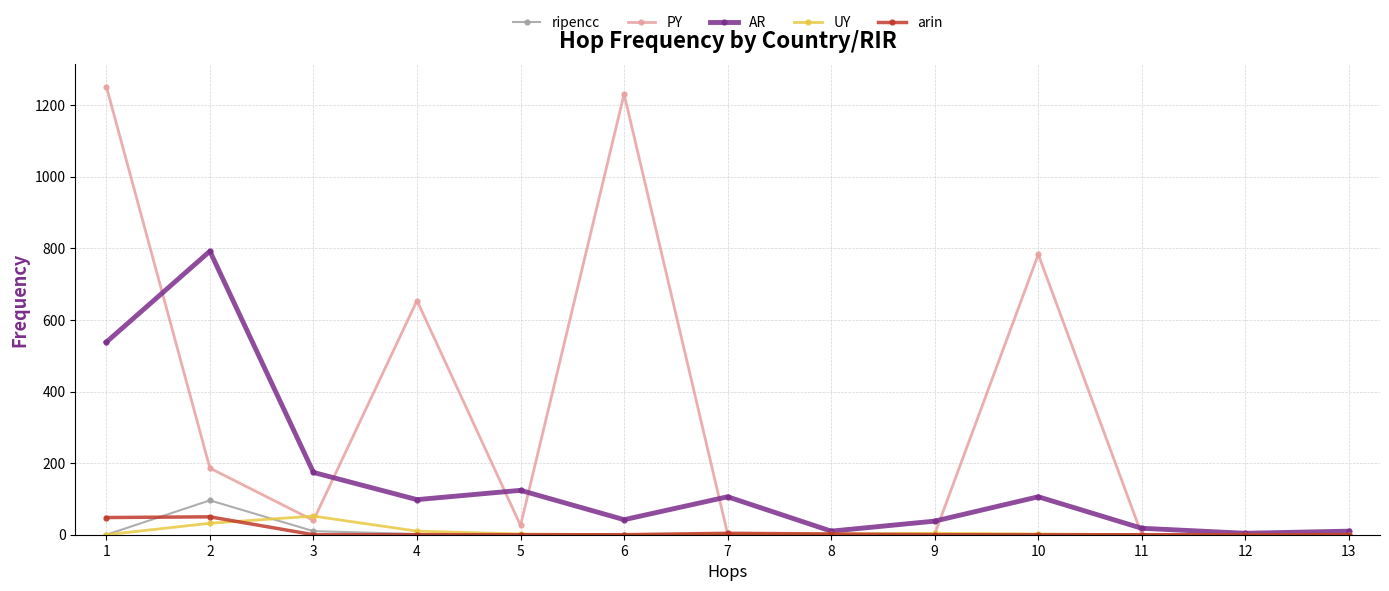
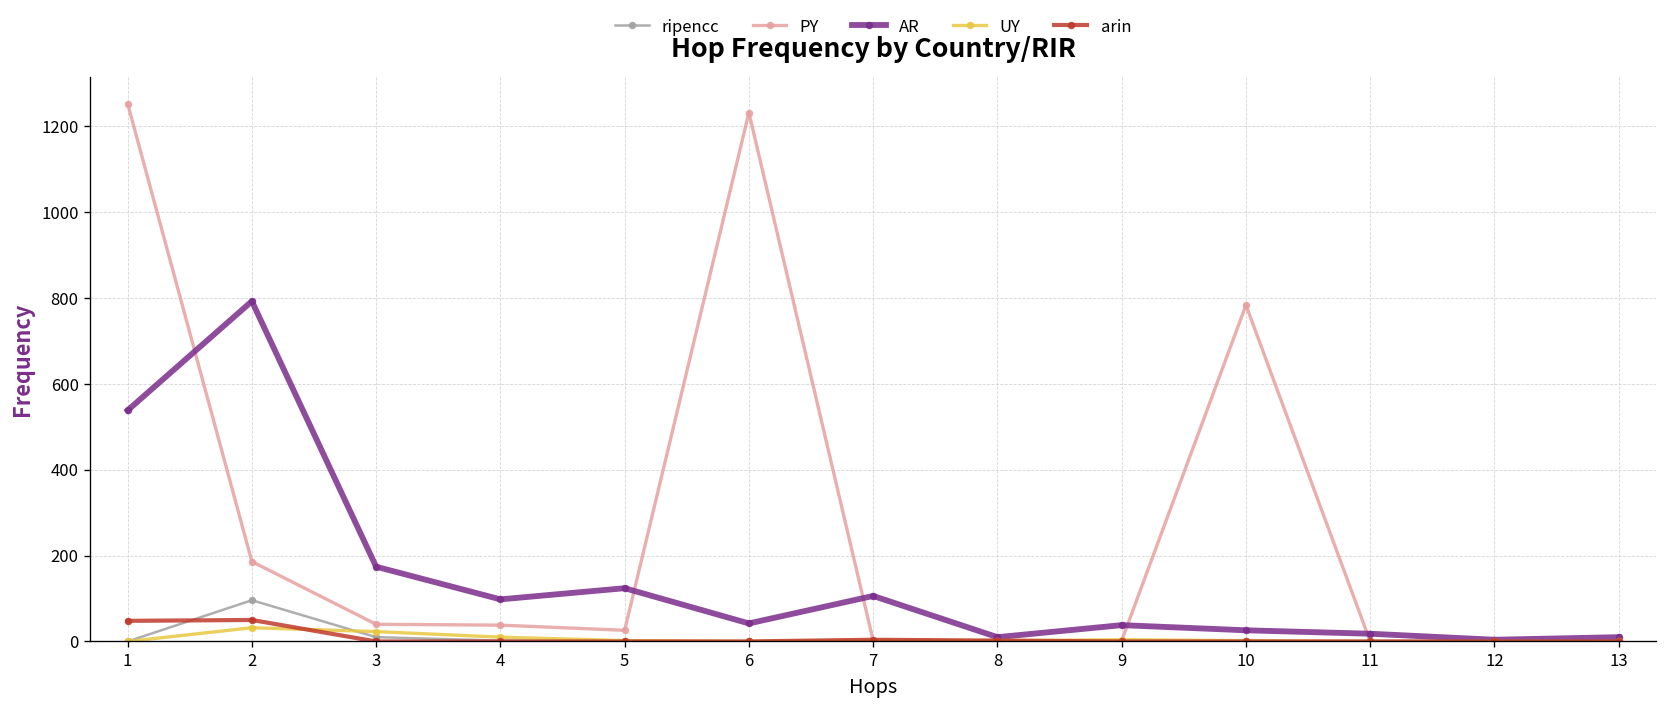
  {
    "ripencc": {
      "2": 100,
      "3": 10
    },
    "PY": {
      "1": 1250,
      "2": 190,
      "3": 40,
-     "4": 650,
+     "4": 40,
      "5": 30,
      "6": 1230,
      "10": 780
    },
    "AR": {
      "1": 540,
      "2": 790,
      "3": 170,
      "4": 100,
      "5": 120,
      "6": 40,
      "7": 110,
      "8": 10,
      "9": 40,
-     "10": 110,
+     "10": 30,
      "11": 20,
      "13": 10
    },
    "UY": {
      "2": 30,
-     "3": 50,
+     "3": 20,
      "4": 10
    },
    "arin": {
      "1": 50,
      "2": 50,
      "3": 0
    }
  }
